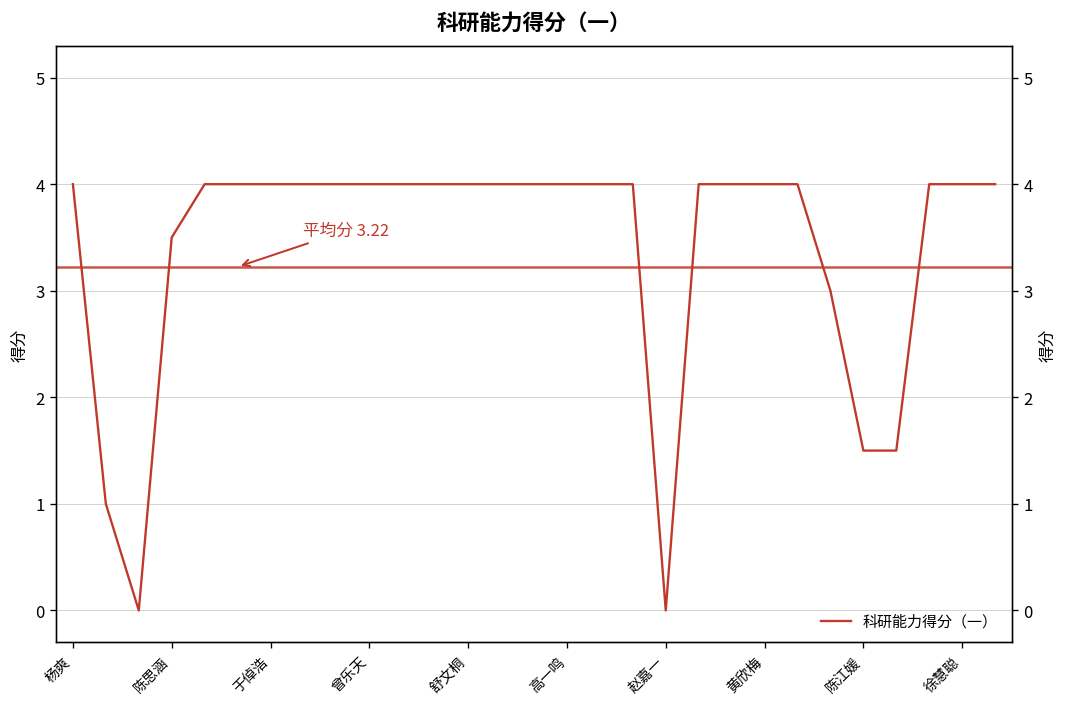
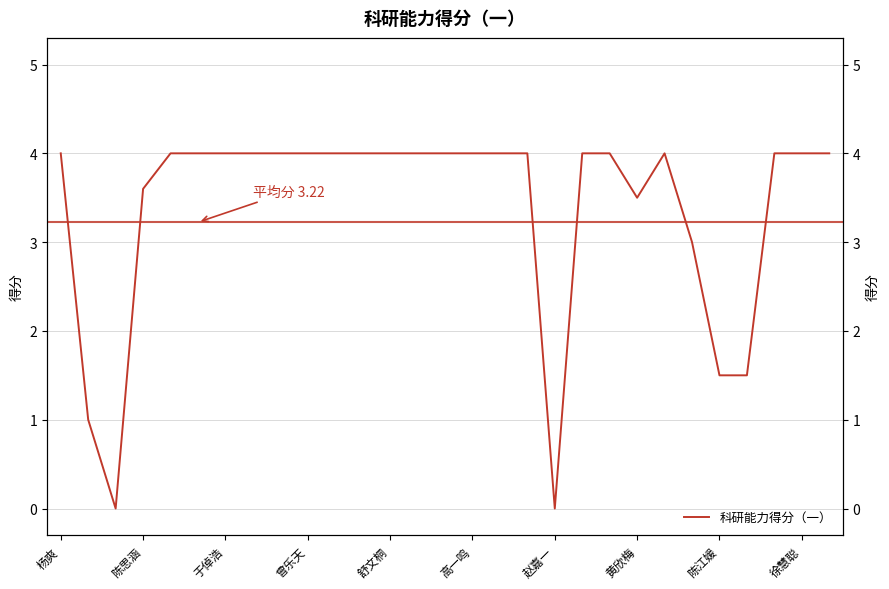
  {
    "杨爽": 4.0,
-   "陈思涵": 3.5,
+   "陈思涵": 3.6,
    "于倬浩": 4.0,
    "曾乐天": 4.0,
    "舒文桐": 4.0,
    "高一鸣": 4.0,
    "赵嘉一": 0.0,
-   "黄欣梅": 4.0,
+   "黄欣梅": 3.5,
    "陈江媛": 1.5,
    "徐慧聪": 4.0
  }
